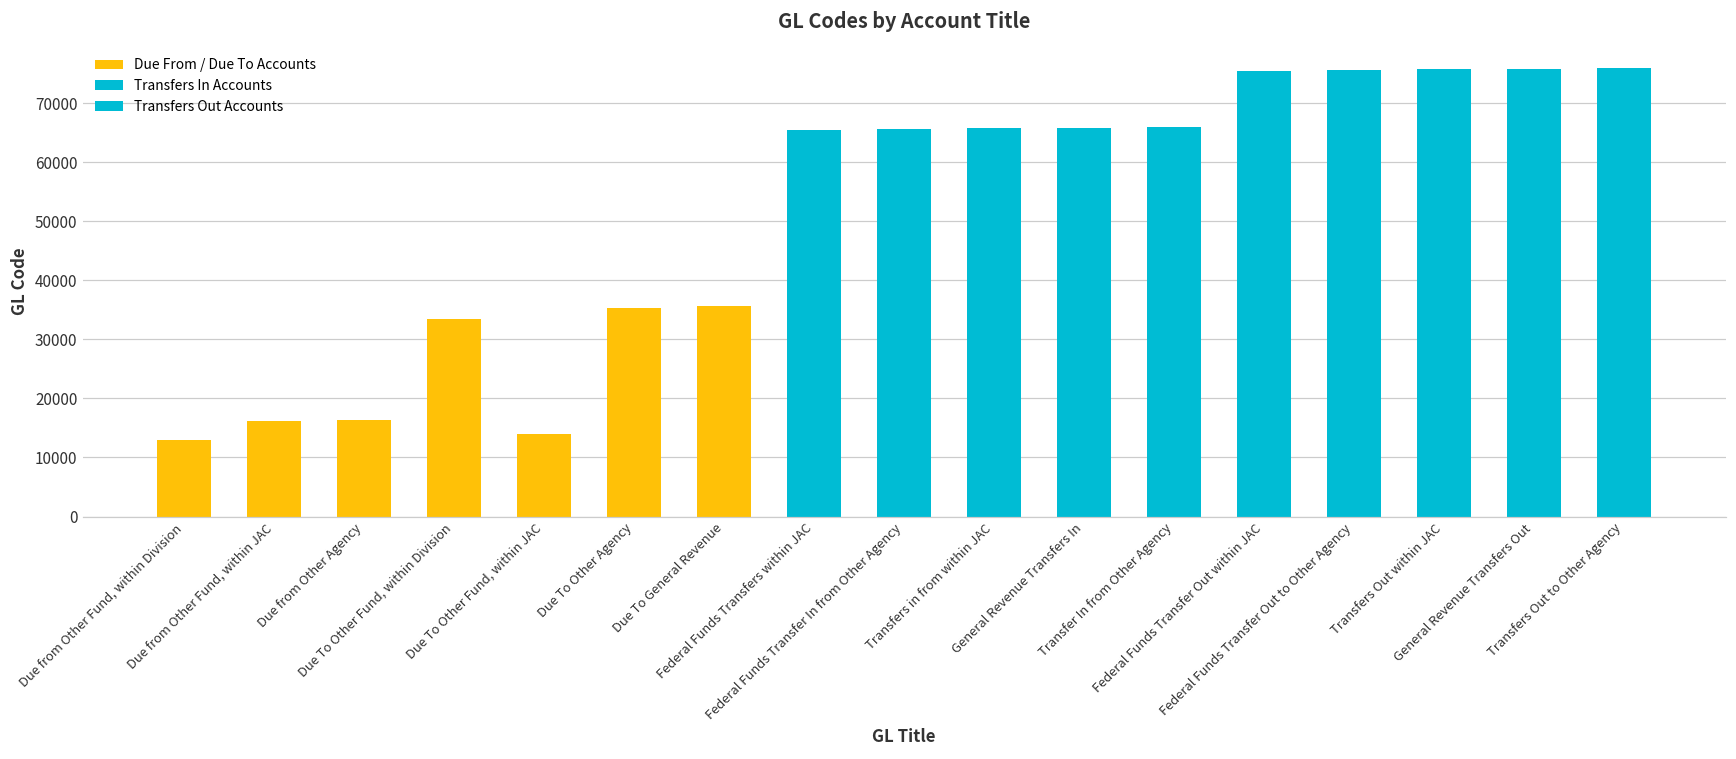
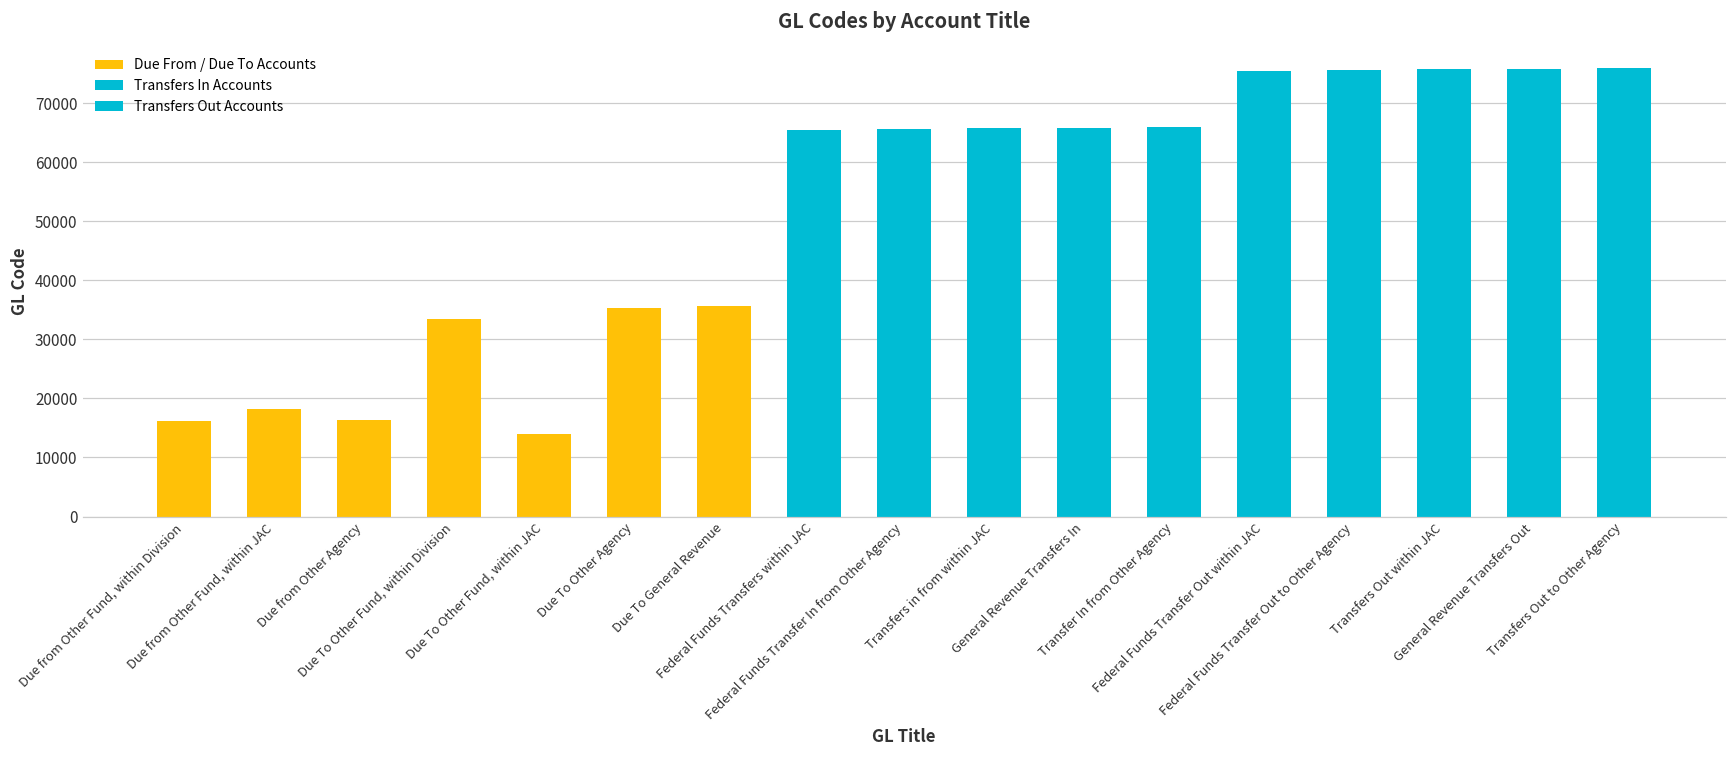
  {
    "Due From / Due To Accounts": {
-     "Due from Other Fund, within Division": 13000,
-     "Due from Other Fund, within JAC": 16000,
+     "Due from Other Fund, within Division": 16000,
+     "Due from Other Fund, within JAC": 18000,
      "Due from Other Agency": 16000,
      "Due To Other Fund, within Division": 33000,
      "Due To Other Fund, within JAC": 14000,
      "Due To Other Agency": 35000,
      "Due To General Revenue": 36000
    }
  }
